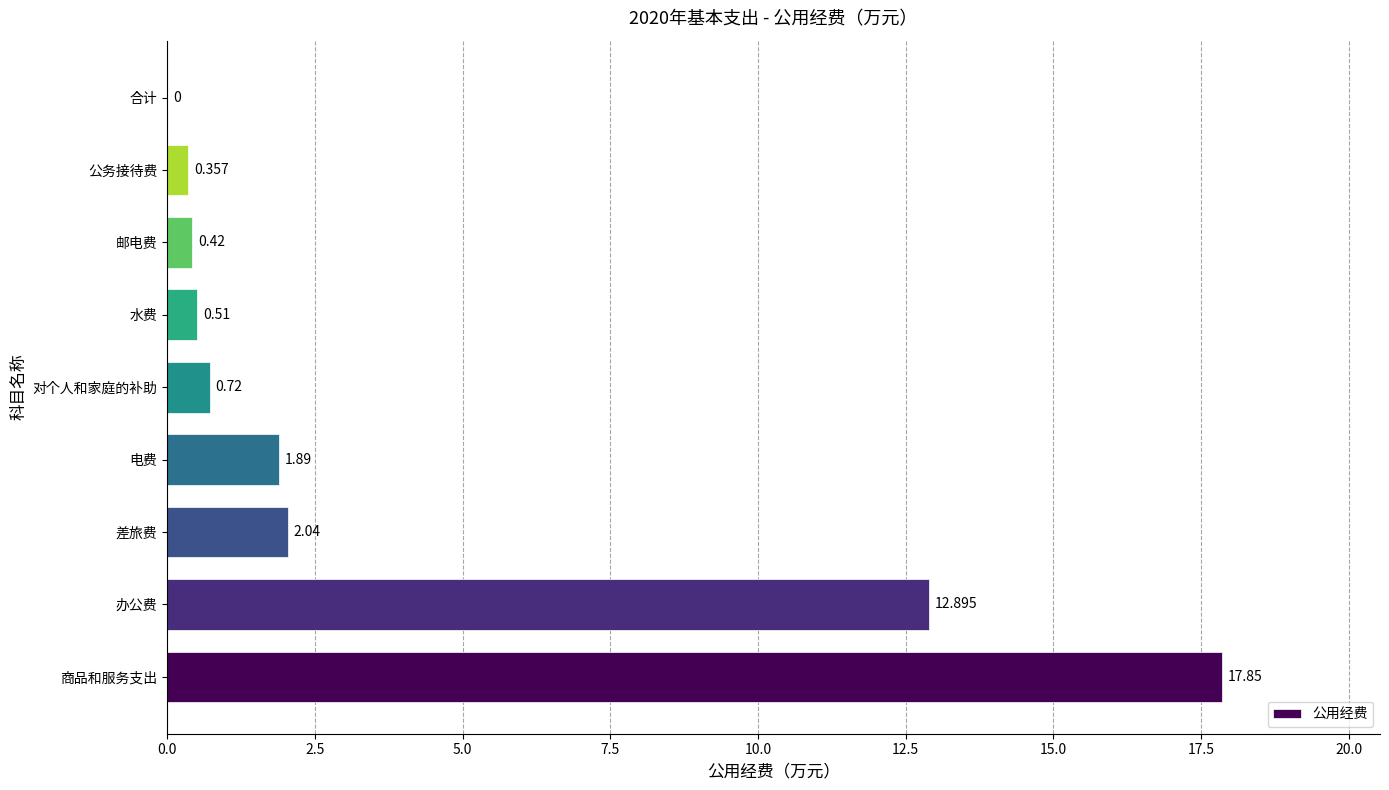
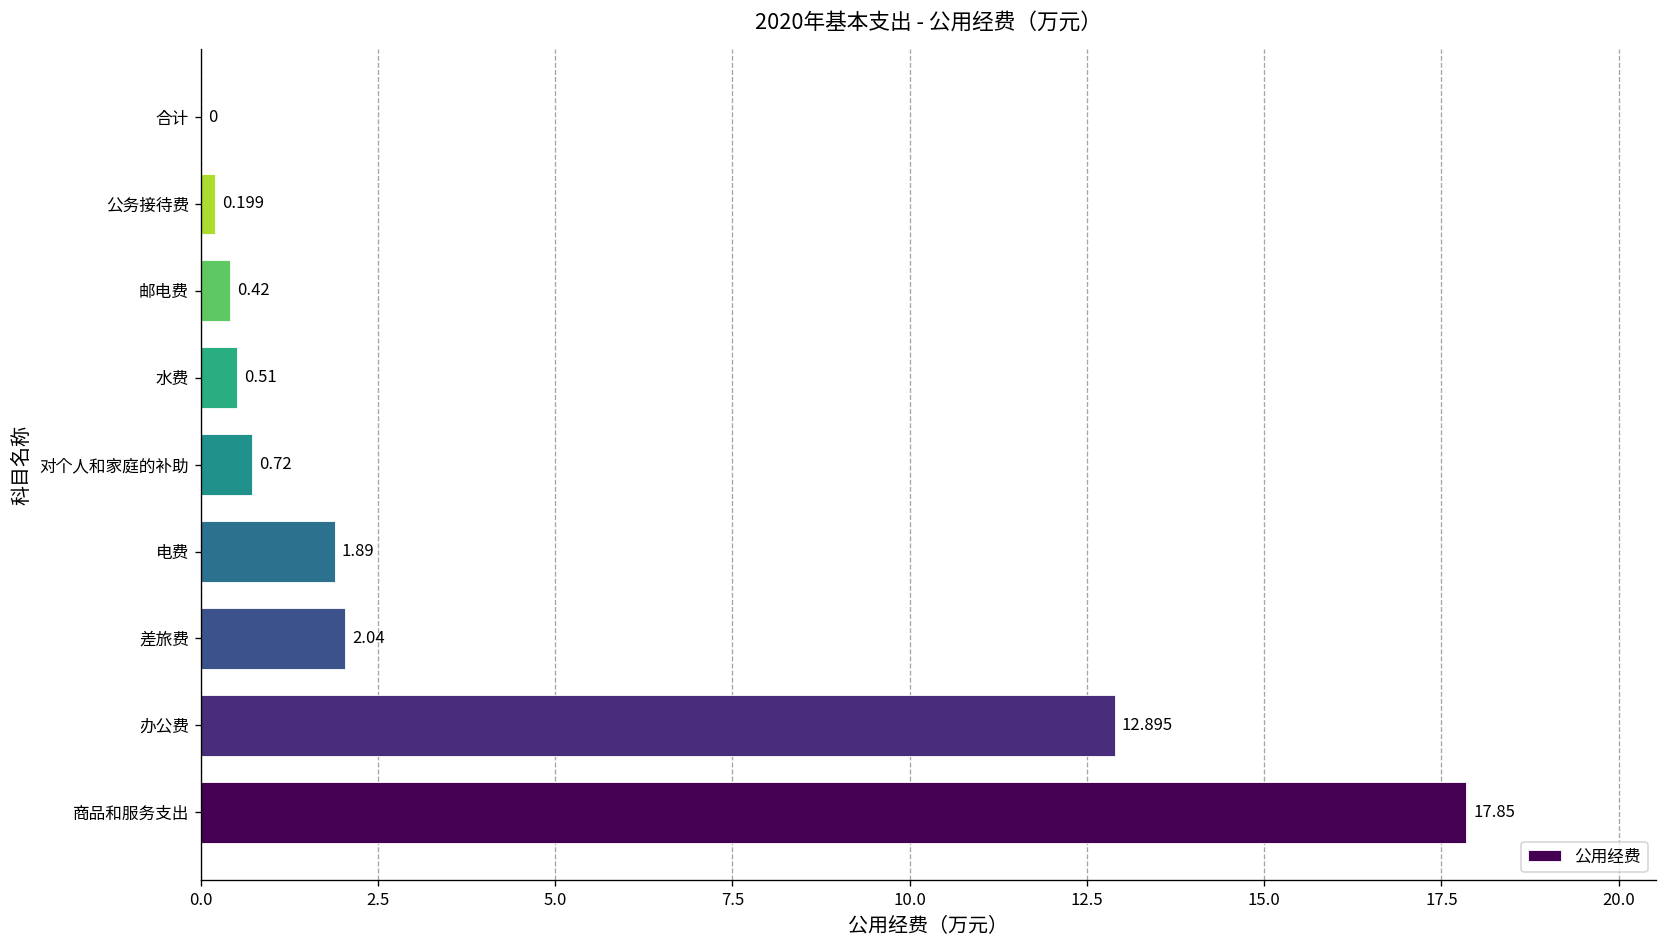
  {
    "合计": 0,
-   "公务接待费": 0.357,
+   "公务接待费": 0.199,
    "邮电费": 0.42,
    "水费": 0.51,
    "对个人和家庭的补助": 0.72,
    "电费": 1.89,
    "差旅费": 2.04,
    "办公费": 12.895,
    "商品和服务支出": 17.85
  }
